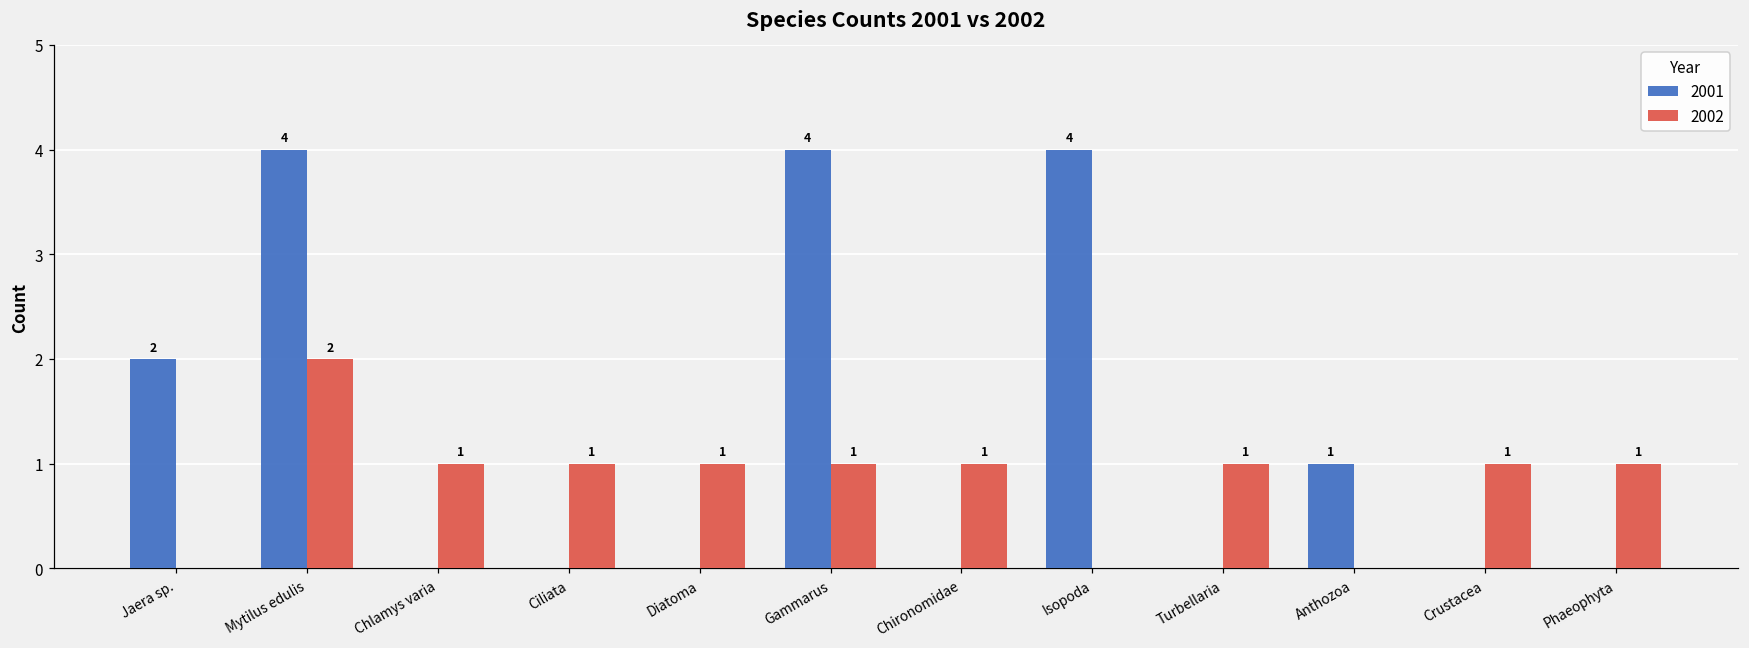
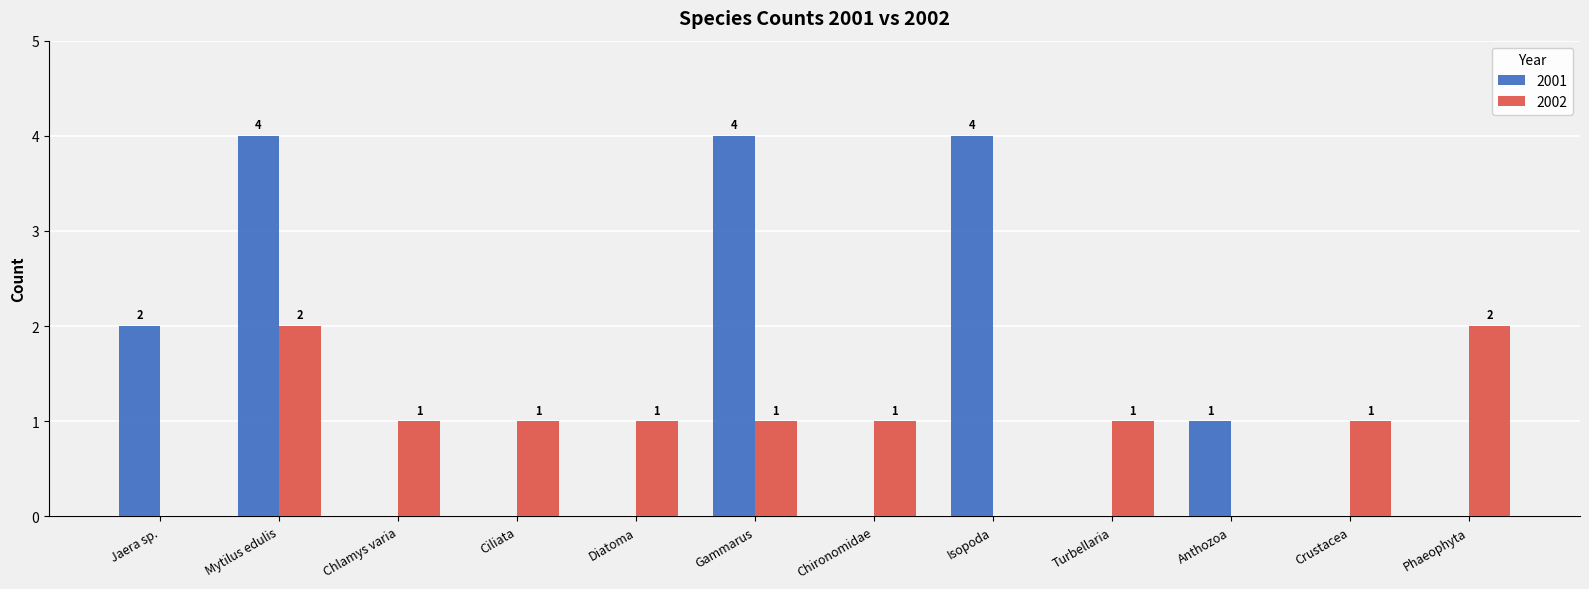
  {
    "2001": {
      "Jaera sp.": 2,
      "Mytilus edulis": 4,
      "Gammarus": 4,
      "Isopoda": 4,
      "Anthozoa": 1
    },
    "2002": {
      "Mytilus edulis": 2,
      "Chlamys varia": 1,
      "Ciliata": 1,
      "Diatoma": 1,
      "Gammarus": 1,
      "Chironomidae": 1,
      "Turbellaria": 1,
      "Crustacea": 1,
-     "Phaeophyta": 1
+     "Phaeophyta": 2
    }
  }
